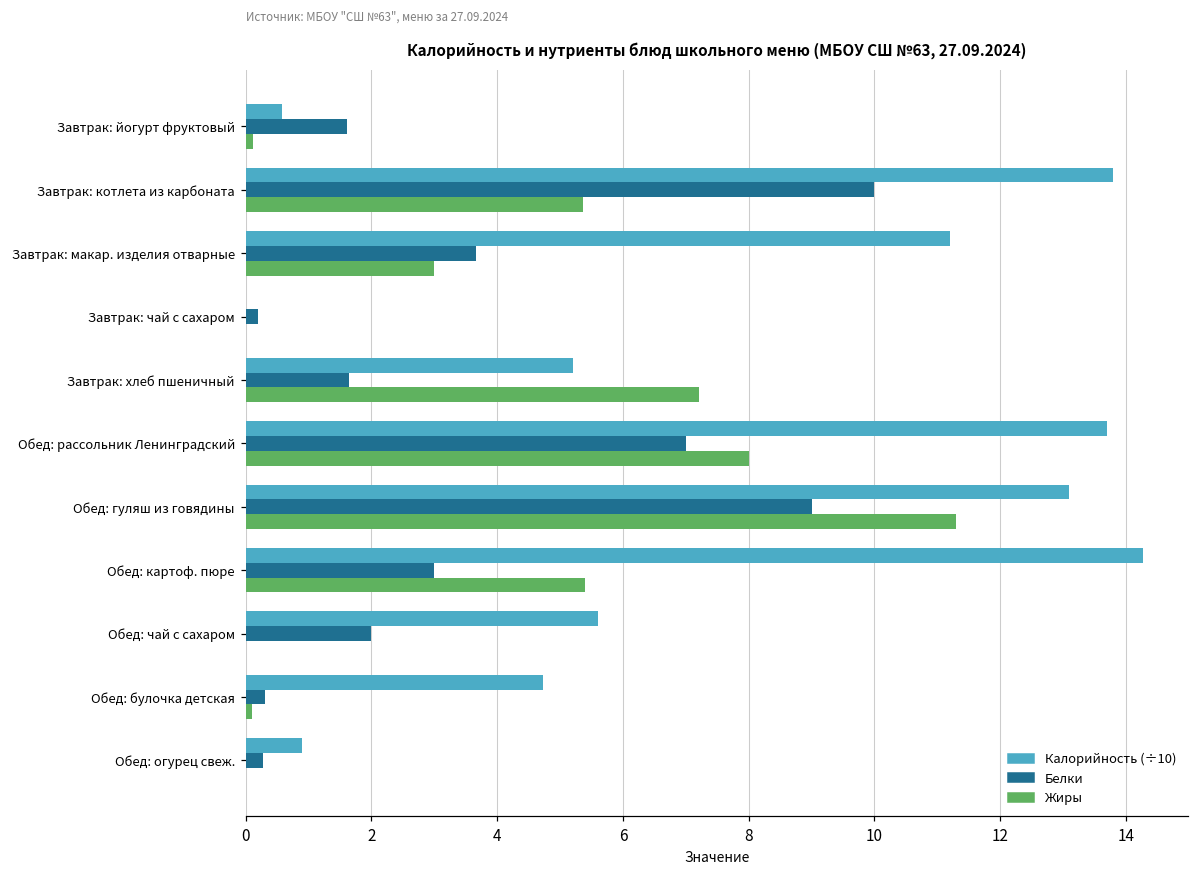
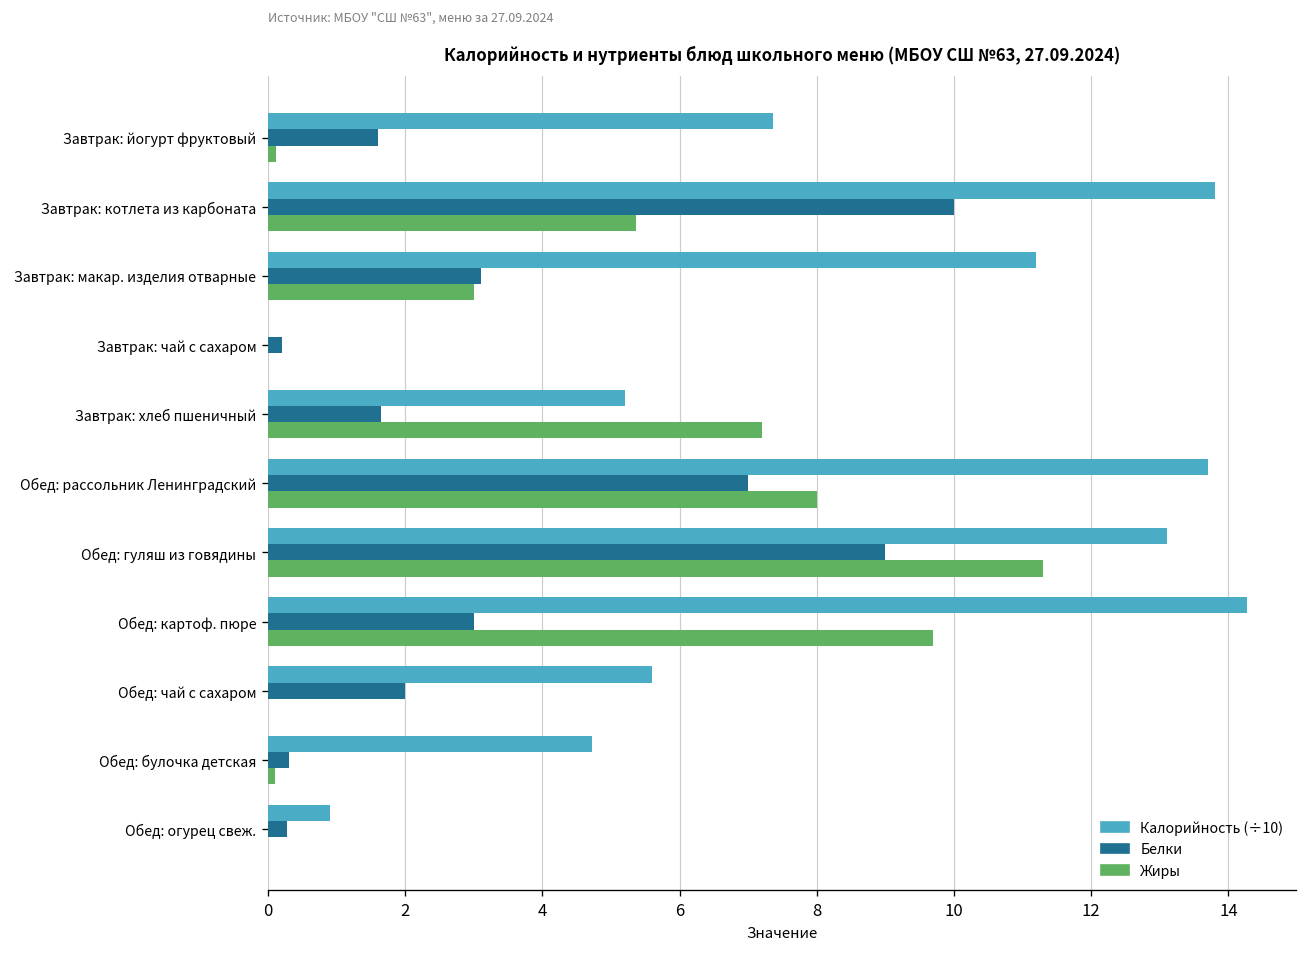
  {
    "Калорийность (÷10)": {
-     "Завтрак: йогурт фруктовый": 0.6,
+     "Завтрак: йогурт фруктовый": 7.4,
      "Завтрак: котлета из карбоната": 13.8,
      "Завтрак: макар. изделия отварные": 11.2,
      "Завтрак: чай с сахаром": 0.0,
      "Завтрак: хлеб пшеничный": 5.2,
      "Обед: рассольник Ленинградский": 13.7,
      "Обед: гуляш из говядины": 13.1,
      "Обед: картоф. пюре": 14.3,
      "Обед: чай с сахаром": 5.6,
      "Обед: булочка детская": 4.7,
      "Обед: огурец свеж.": 0.9
    },
    "Белки": {
      "Завтрак: йогурт фруктовый": 1.6,
      "Завтрак: котлета из карбоната": 10.0,
-     "Завтрак: макар. изделия отварные": 3.7,
+     "Завтрак: макар. изделия отварные": 3.1,
      "Завтрак: чай с сахаром": 0.2,
      "Завтрак: хлеб пшеничный": 1.7,
      "Обед: рассольник Ленинградский": 7.0,
      "Обед: гуляш из говядины": 9.0,
      "Обед: картоф. пюре": 3.0,
      "Обед: чай с сахаром": 2.0,
      "Обед: булочка детская": 0.3,
      "Обед: огурец свеж.": 0.3
    },
    "Жиры": {
      "Завтрак: йогурт фруктовый": 0.1,
      "Завтрак: котлета из карбоната": 5.4,
      "Завтрак: макар. изделия отварные": 3.0,
      "Завтрак: чай с сахаром": 0.0,
      "Завтрак: хлеб пшеничный": 7.2,
      "Обед: рассольник Ленинградский": 8.0,
      "Обед: гуляш из говядины": 11.3,
-     "Обед: картоф. пюре": 5.4,
+     "Обед: картоф. пюре": 9.7,
      "Обед: чай с сахаром": 0.0,
      "Обед: булочка детская": 0.1,
      "Обед: огурец свеж.": 0.0
    }
  }
